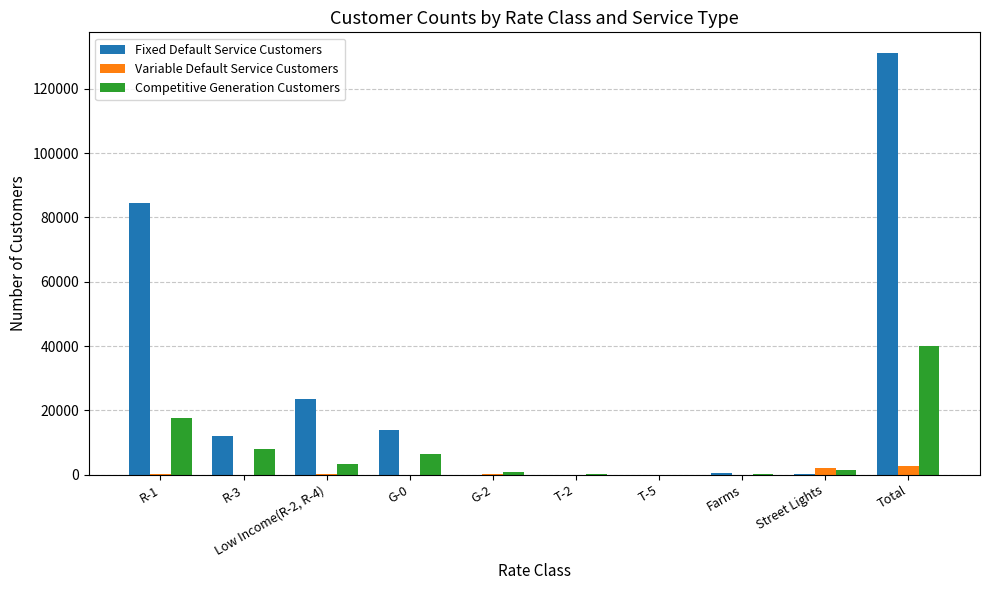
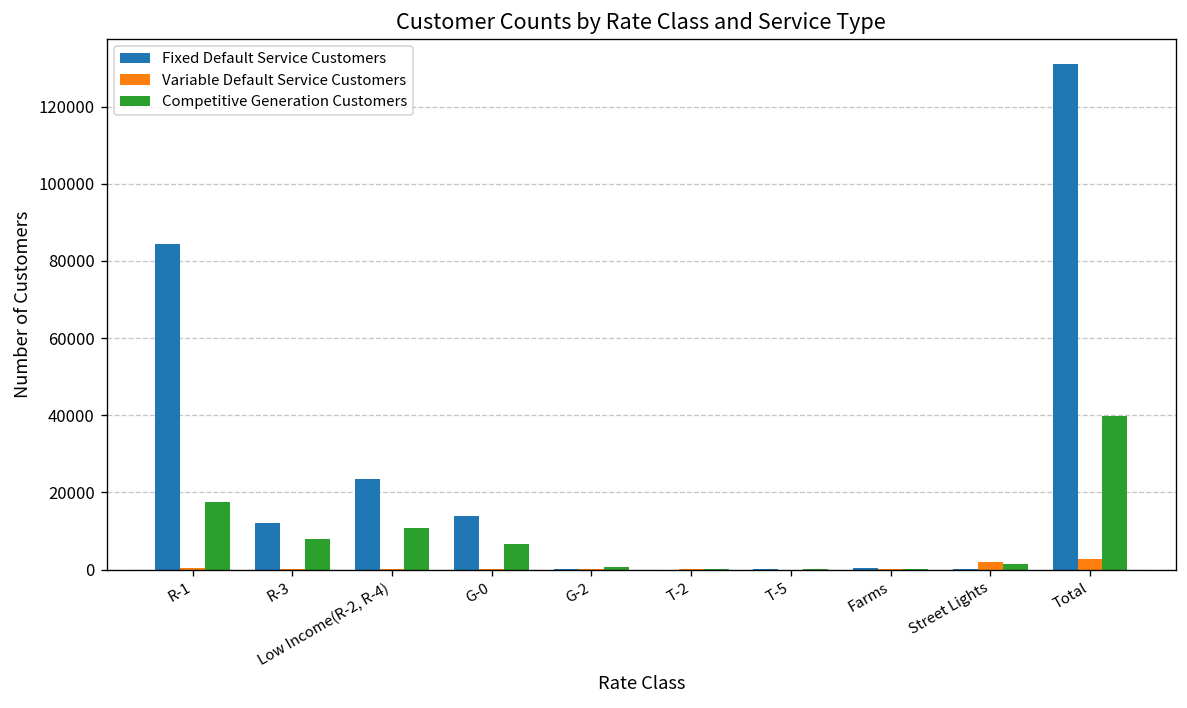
  {
    "Fixed Default Service Customers": {
      "R-1": 84000,
      "R-3": 12000,
      "Low Income(R-2, R-4)": 24000,
      "G-0": 14000,
      "Total": 131000
    },
    "Variable Default Service Customers": {
      "T-5": 0,
      "Street Lights": 2000,
      "Total": 3000
    },
    "Competitive Generation Customers": {
      "R-1": 17000,
      "R-3": 8000,
-     "Low Income(R-2, R-4)": 3000,
+     "Low Income(R-2, R-4)": 11000,
      "G-0": 7000,
      "Street Lights": 1000,
      "Total": 40000
    }
  }
